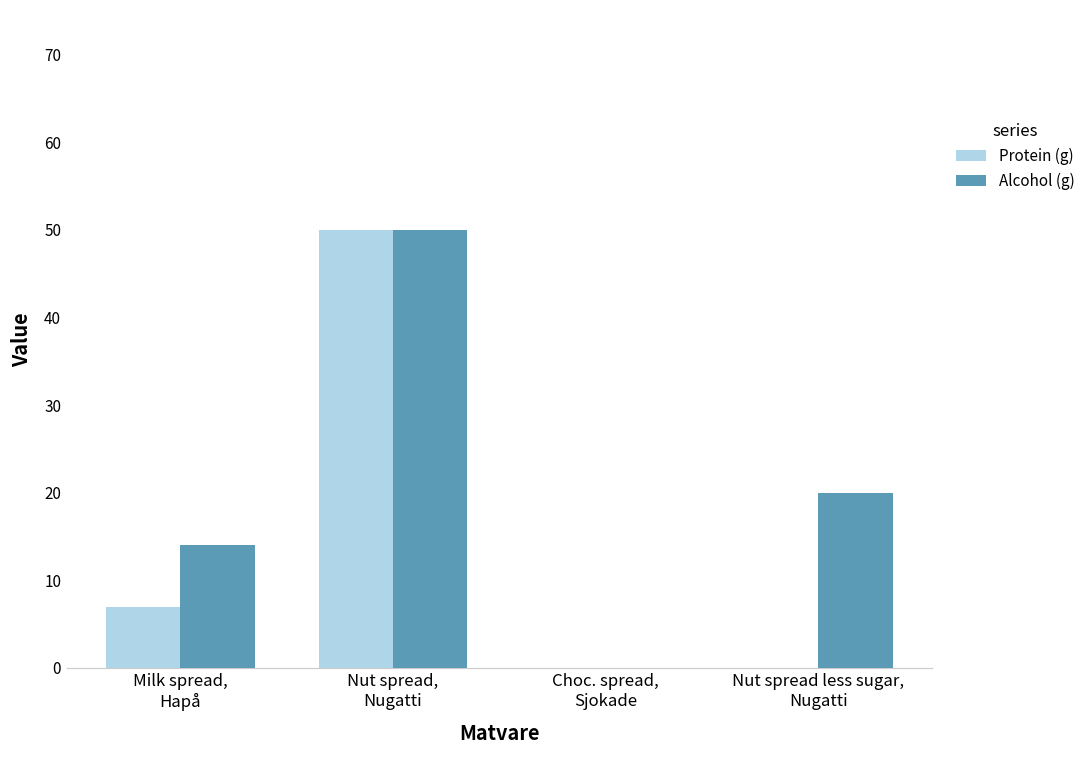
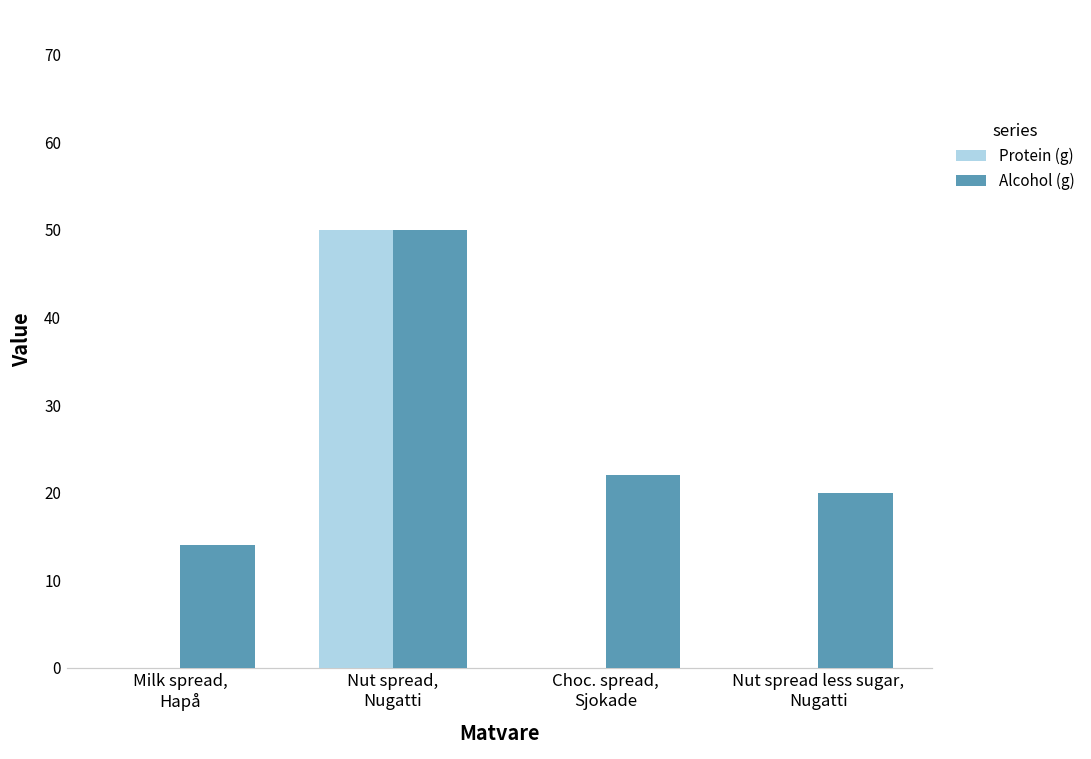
  {
    "Protein (g)": {
-     "Milk spread, Hapå": 7,
+     "Milk spread, Hapå": 0,
      "Nut spread, Nugatti": 50,
      "Choc. spread, Sjokade": 0,
      "Nut spread less sugar, Nugatti": 0
    },
    "Alcohol (g)": {
      "Milk spread, Hapå": 14,
      "Nut spread, Nugatti": 50,
-     "Choc. spread, Sjokade": 0,
+     "Choc. spread, Sjokade": 22,
      "Nut spread less sugar, Nugatti": 20
    }
  }
